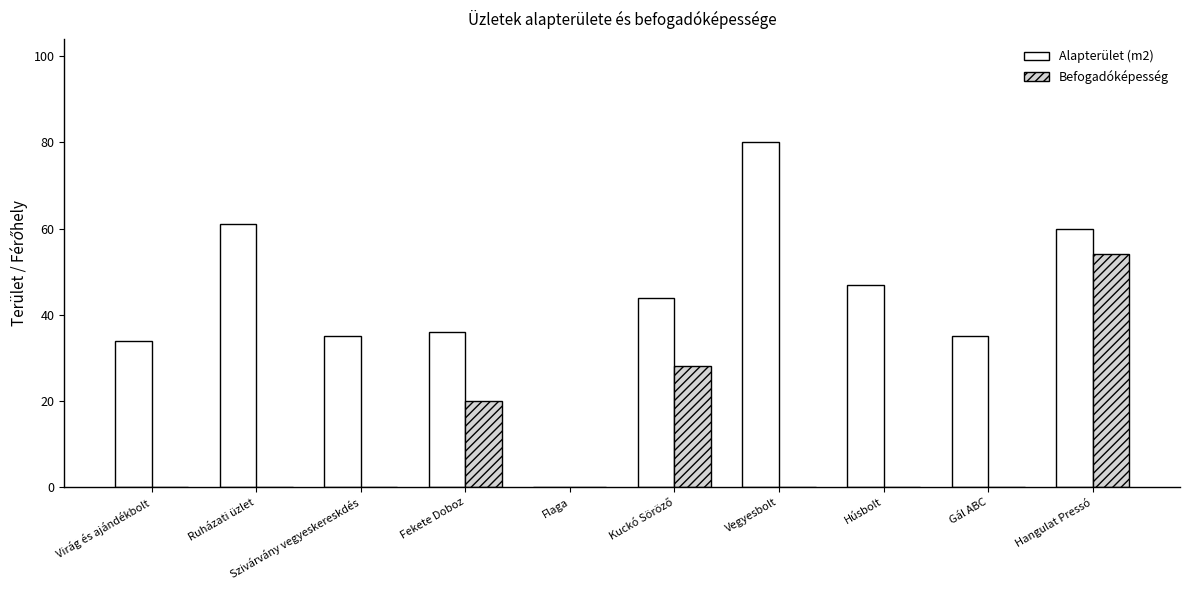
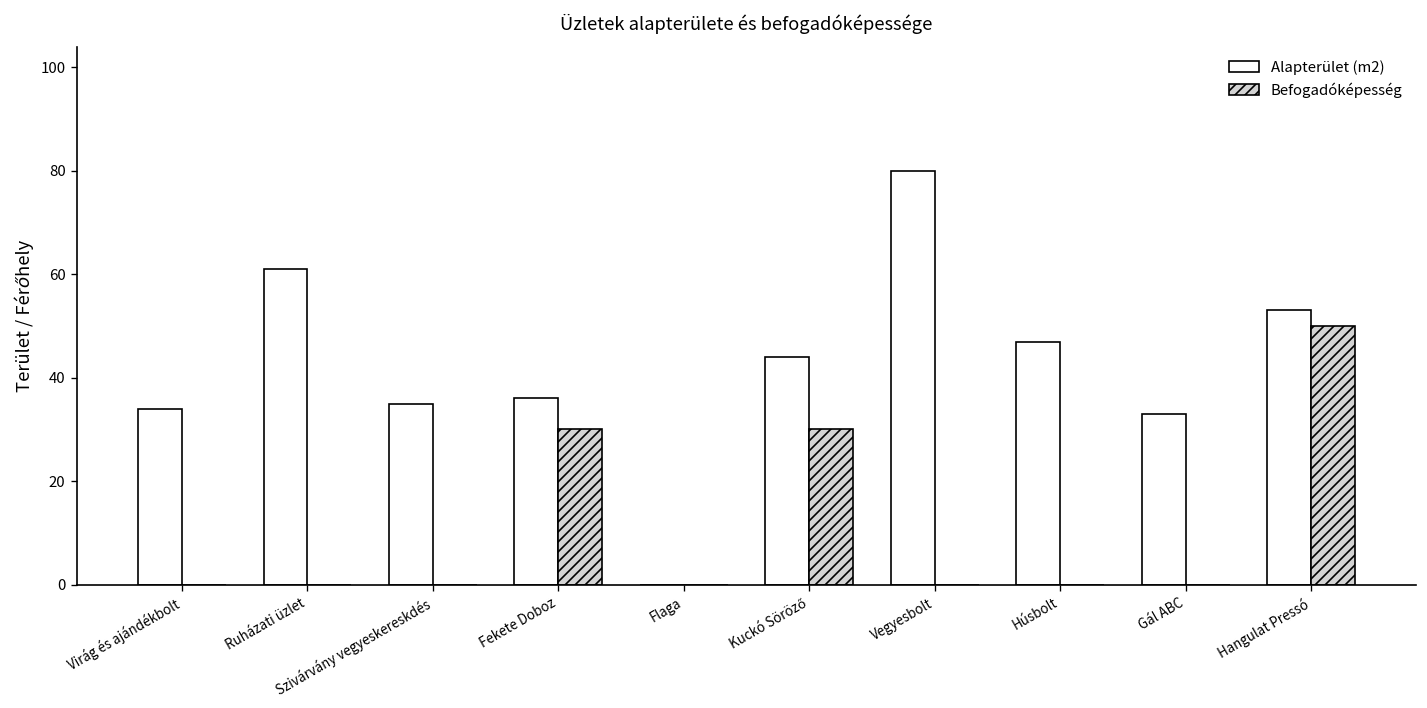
  {
    "Alapterület (m2)": {
      "Virág és ajándékbolt": 34,
      "Ruházati üzlet": 61,
      "Szivárvány vegyeskereskdés": 35,
      "Fekete Doboz": 36,
      "Flaga": 0,
      "Kuckó Söröző": 44,
      "Vegyesbolt": 80,
      "Húsbolt": 47,
-     "Gál ABC": 35,
-     "Hangulat Pressó": 60
+     "Gál ABC": 33,
+     "Hangulat Pressó": 53
    },
    "Befogadóképesség": {
      "Virág és ajándékbolt": 0,
      "Ruházati üzlet": 0,
      "Szivárvány vegyeskereskdés": 0,
-     "Fekete Doboz": 20,
+     "Fekete Doboz": 30,
      "Flaga": 0,
-     "Kuckó Söröző": 28,
+     "Kuckó Söröző": 30,
      "Vegyesbolt": 0,
      "Húsbolt": 0,
      "Gál ABC": 0,
-     "Hangulat Pressó": 54
+     "Hangulat Pressó": 50
    }
  }
